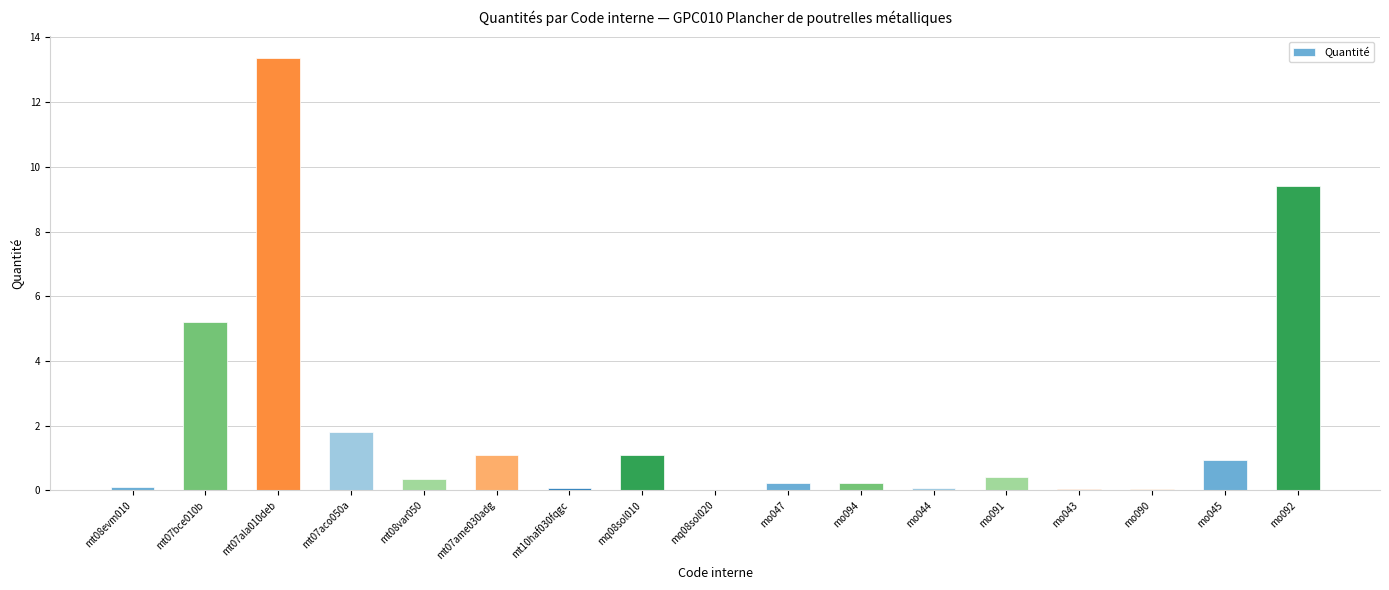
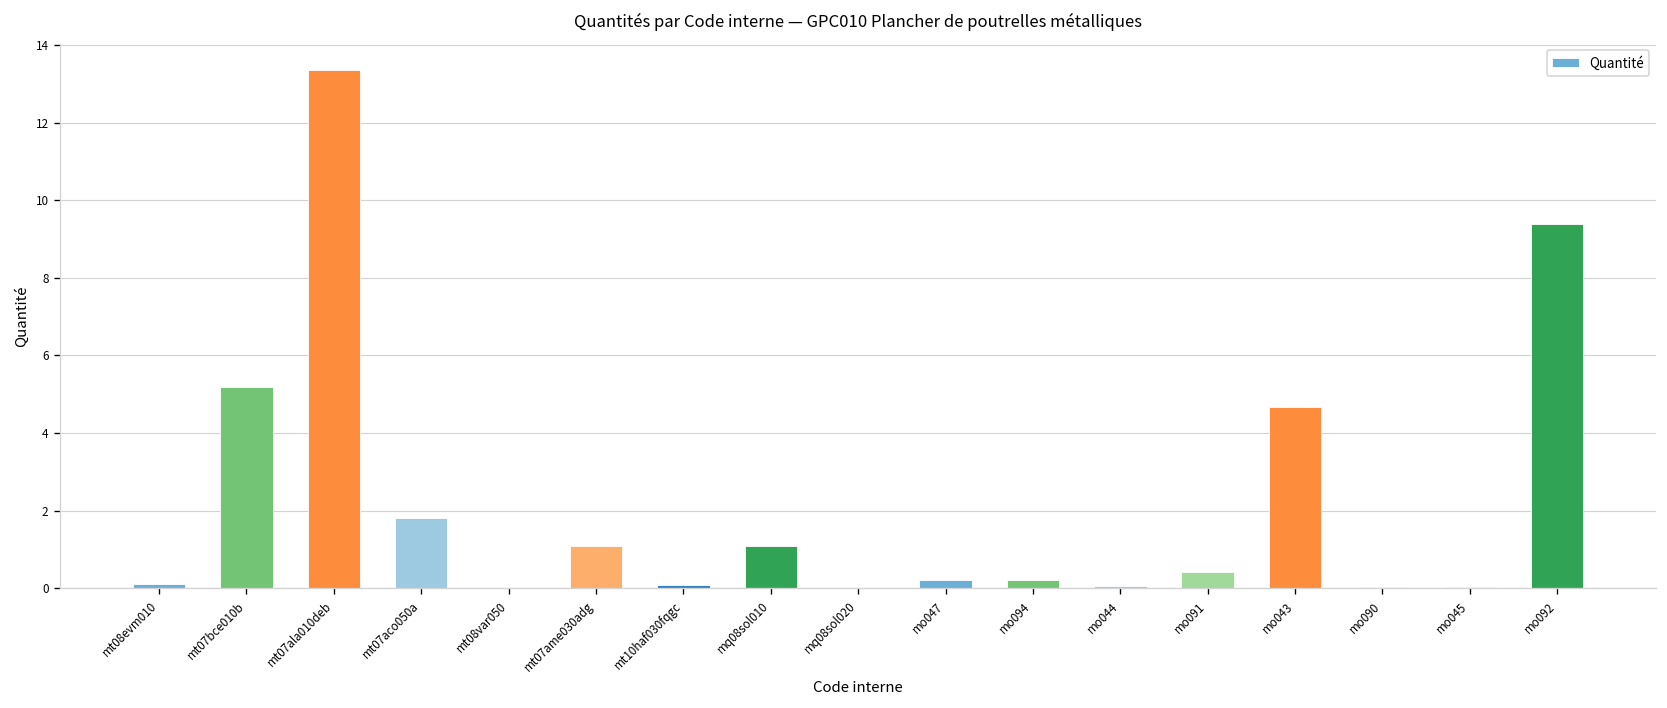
  {
    "mt08evm010": 0.1,
    "mt07bce010b": 5.2,
    "mt07ala010deb": 13.4,
    "mt07aco050a": 1.8,
-   "mt08var050": 0.3,
+   "mt08var050": 0.0,
    "mt07ame030adg": 1.1,
    "mt10haf030fqgc": 0.1,
    "mq08sol010": 1.1,
    "mo047": 0.2,
    "mo094": 0.2,
    "mo091": 0.4,
-   "mo043": 0.0,
-   "mo045": 0.9,
+   "mo043": 4.7,
+   "mo045": 0.0,
    "mo092": 9.4
  }
